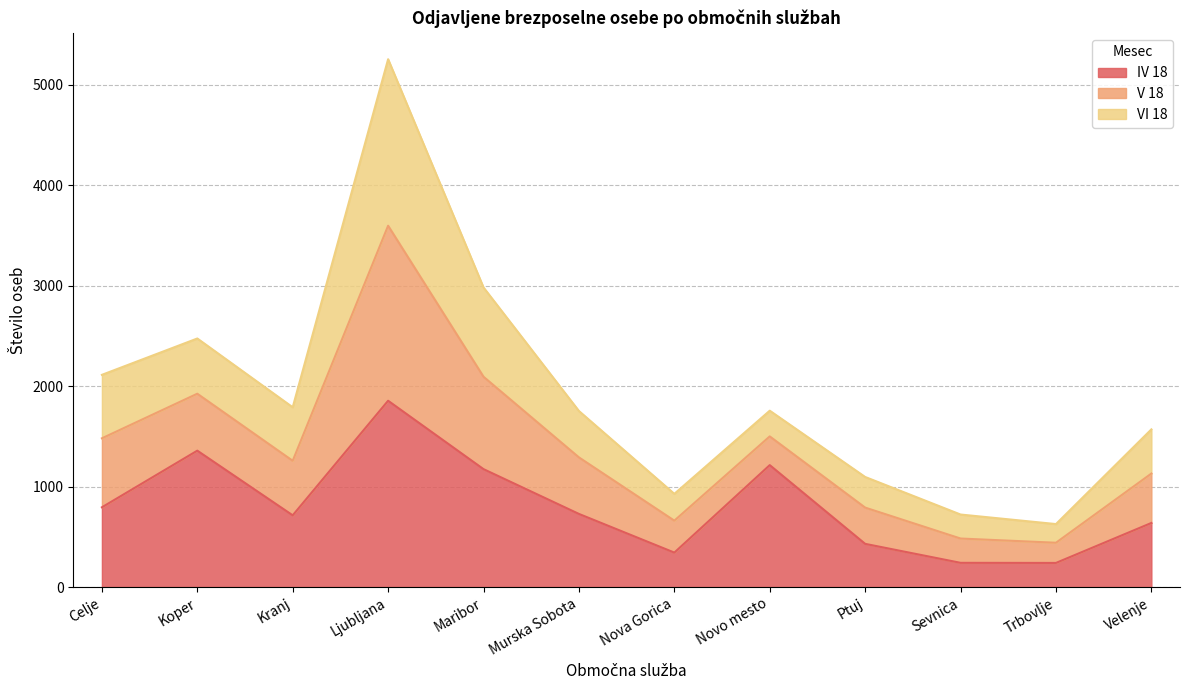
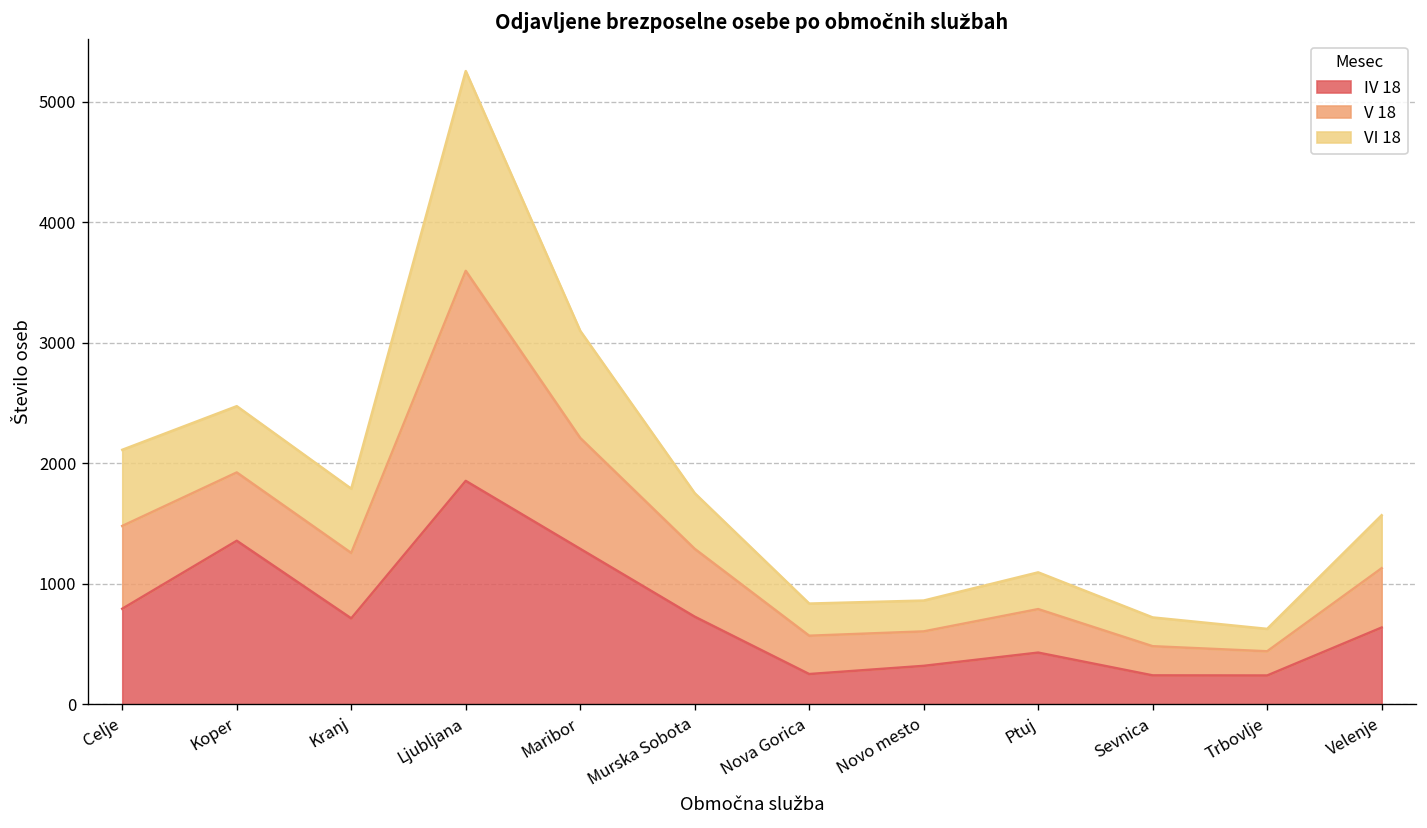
  {
    "IV 18": {
      "Celje": 790,
      "Koper": 1360,
      "Kranj": 710,
      "Ljubljana": 1860,
-     "Maribor": 1170,
+     "Maribor": 1290,
      "Murska Sobota": 730,
-     "Nova Gorica": 340,
-     "Novo mesto": 1210,
+     "Nova Gorica": 250,
+     "Novo mesto": 320,
      "Ptuj": 430,
      "Sevnica": 240,
      "Trbovlje": 240,
      "Velenje": 640
    }
  }
